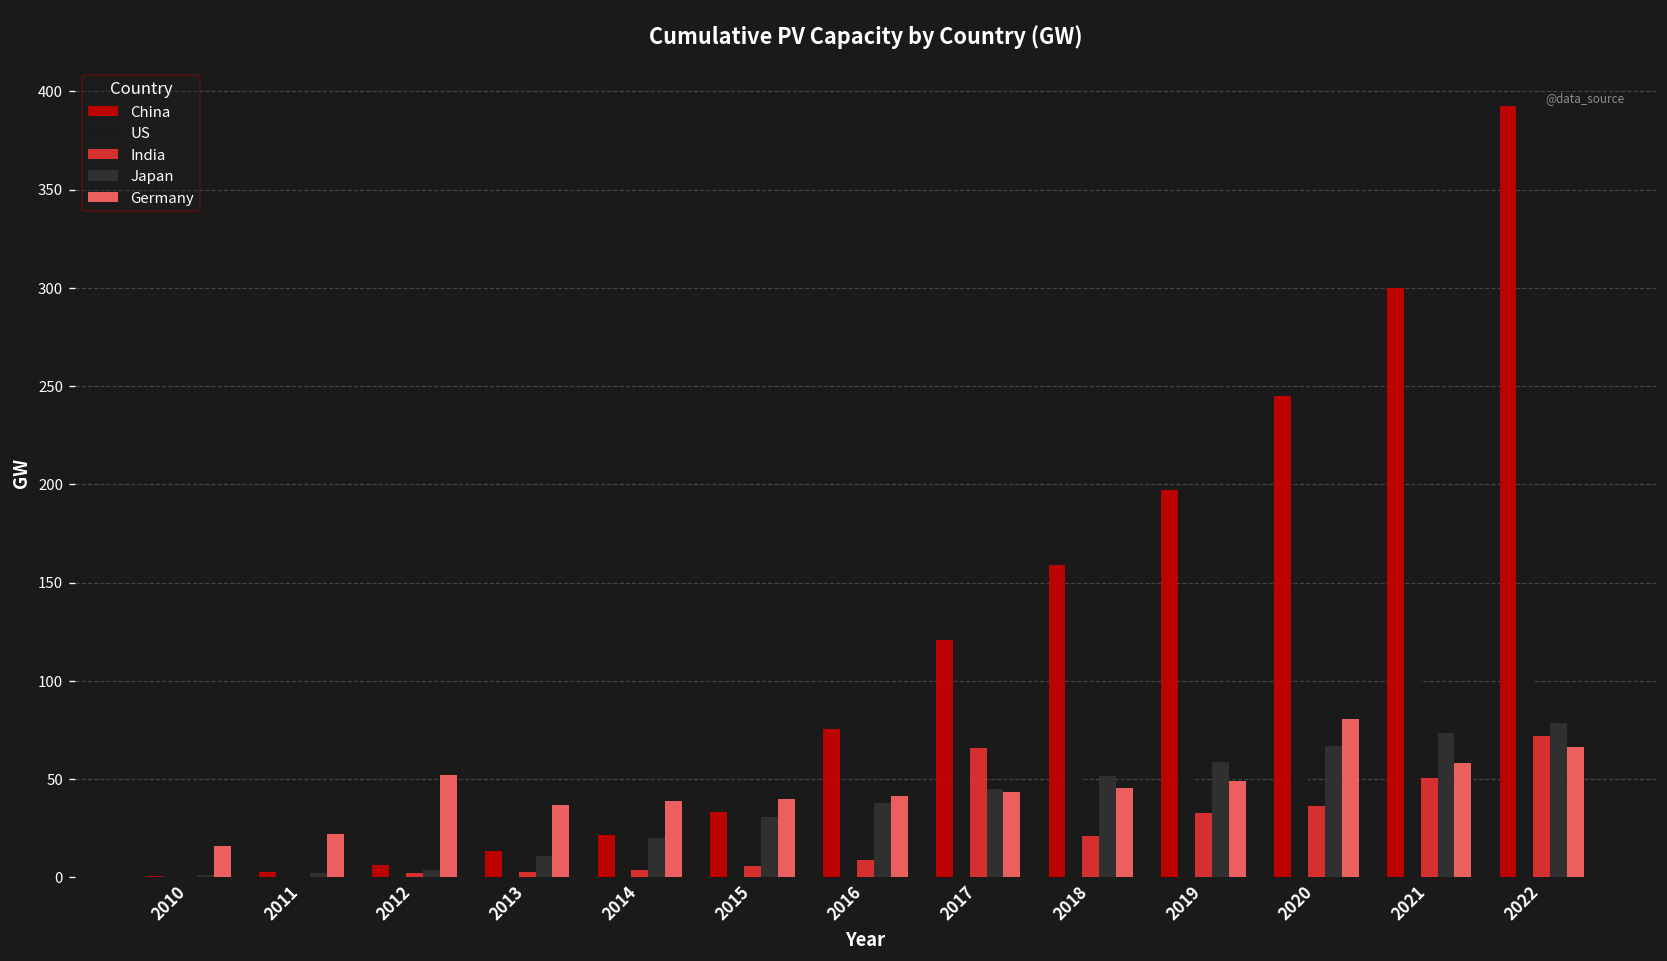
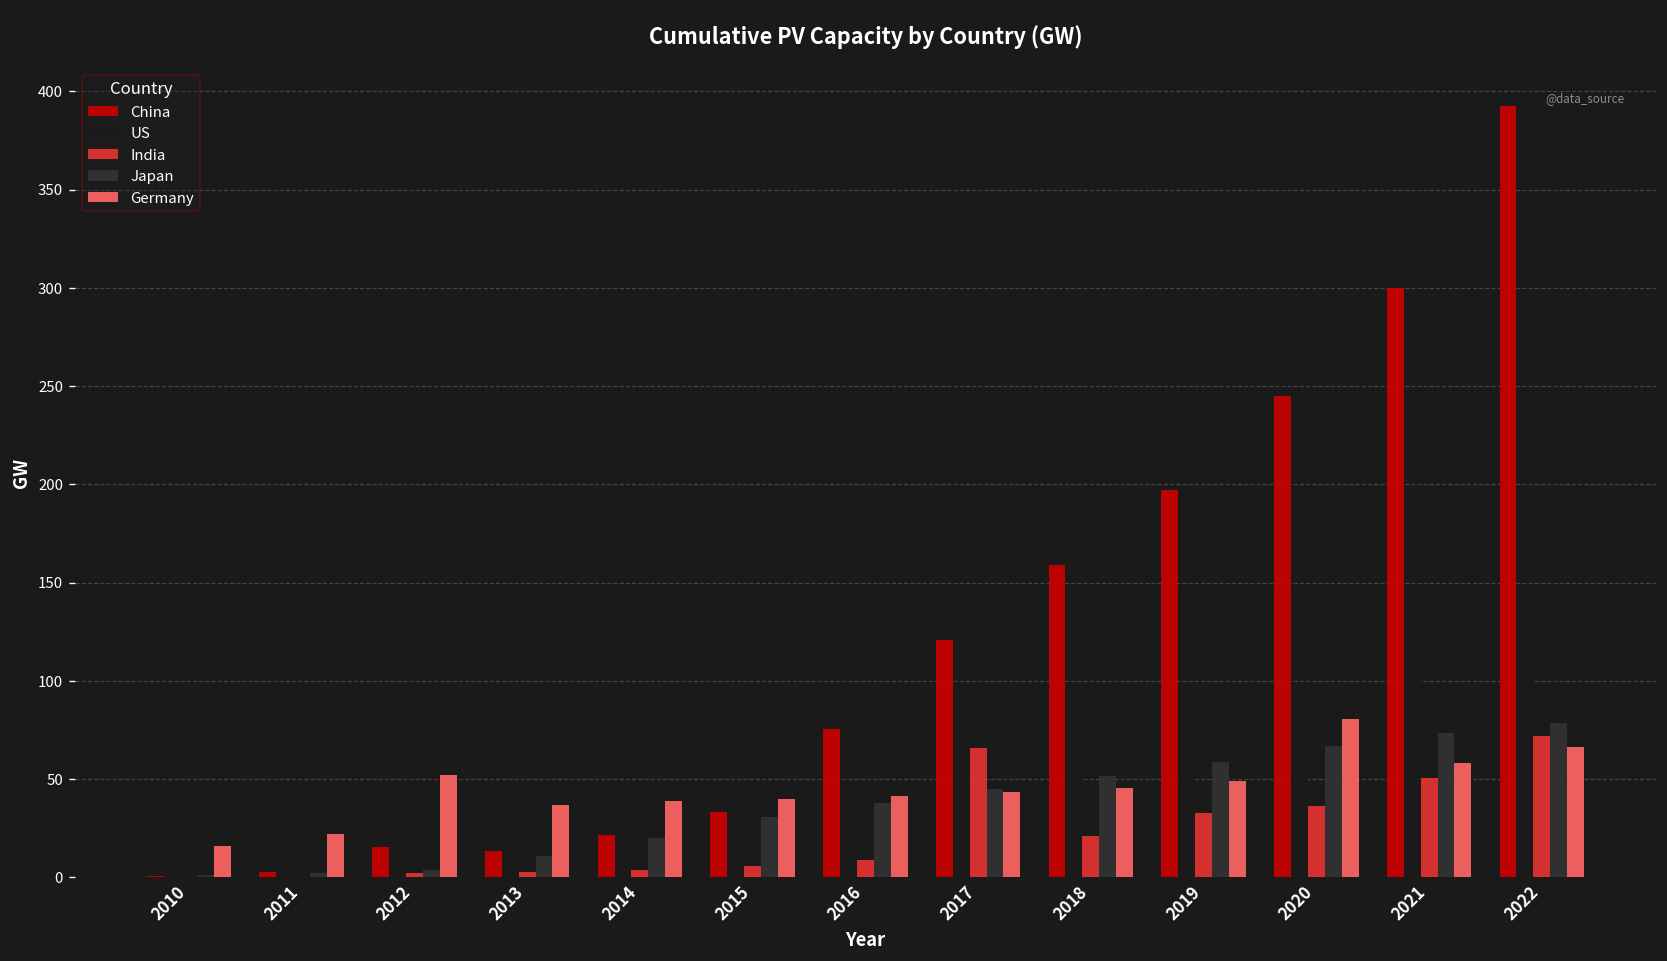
  {
    "China": {
      "2011": 3,
-     "2012": 7,
+     "2012": 15,
      "2013": 14,
      "2014": 22,
      "2015": 34,
      "2016": 75,
      "2017": 121,
      "2018": 159,
      "2019": 197,
      "2020": 245,
      "2021": 300,
      "2022": 393
    },
    "India": {
      "2010": 0,
      "2011": 0,
      "2012": 2,
      "2013": 3,
      "2014": 4,
      "2015": 6,
      "2016": 9,
      "2017": 66,
      "2018": 21,
      "2019": 33,
      "2020": 37,
      "2021": 51,
      "2022": 72
    },
    "Germany": {
      "2010": 16,
      "2011": 22,
      "2012": 52,
      "2013": 37,
      "2014": 39,
      "2015": 40,
      "2016": 42,
      "2017": 43,
      "2018": 45,
      "2019": 49,
      "2020": 81,
      "2021": 58,
      "2022": 67
    }
  }
